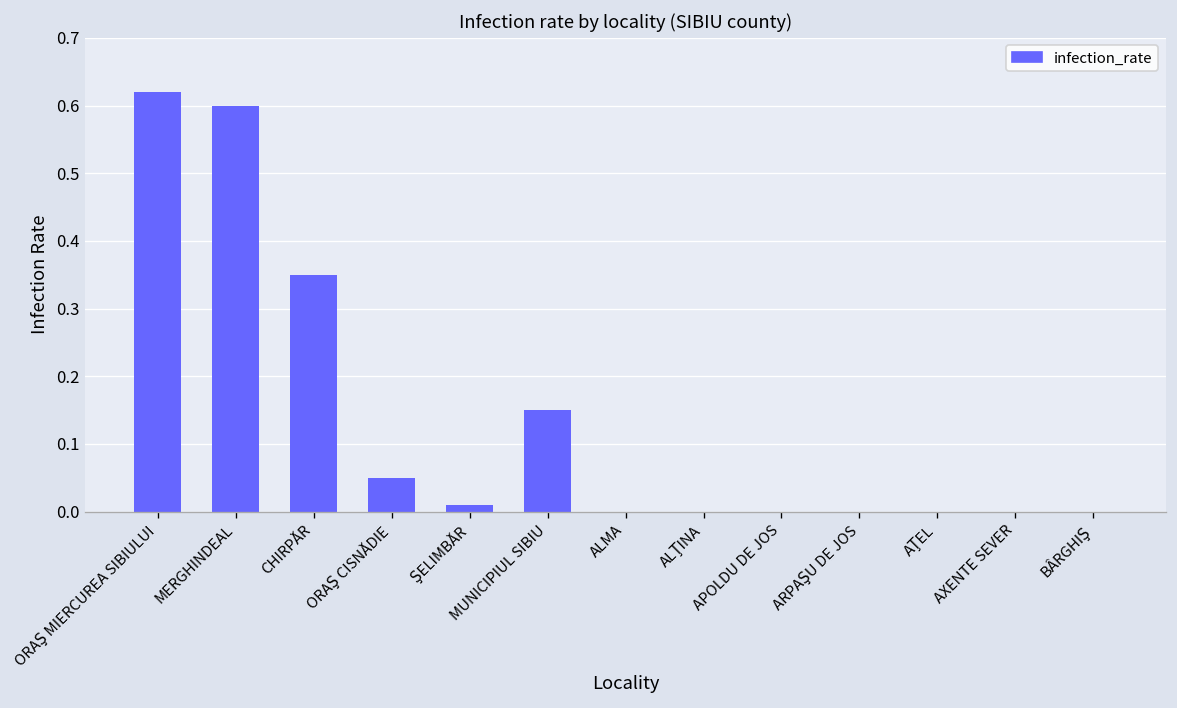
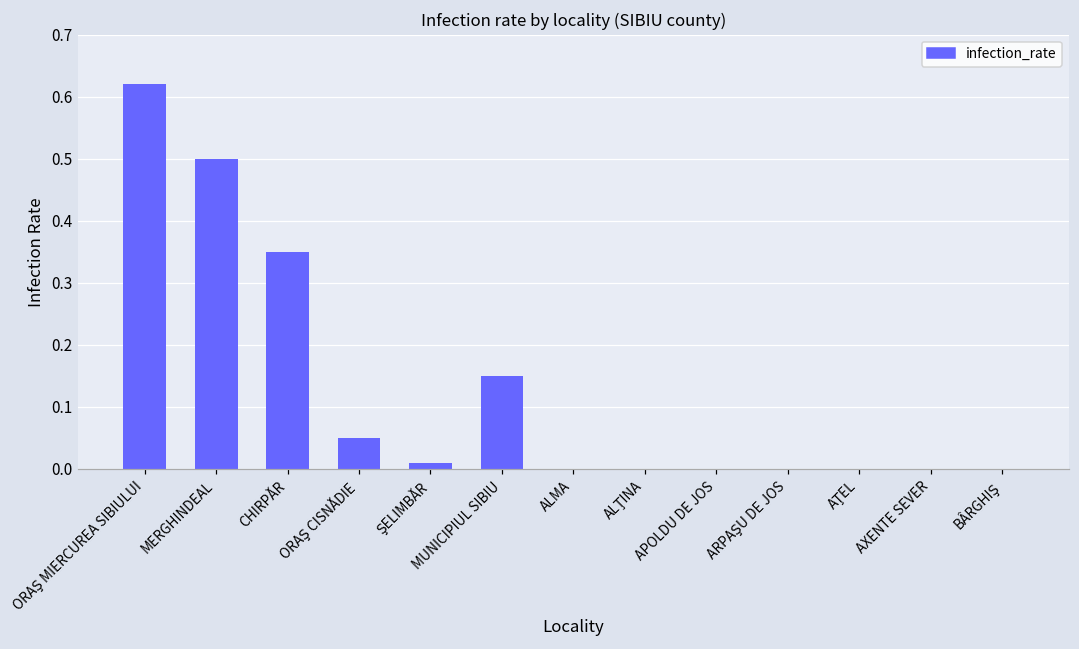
  {
    "ORAŞ MIERCUREA SIBIULUI": 0.62,
-   "MERGHINDEAL": 0.6,
+   "MERGHINDEAL": 0.5,
    "CHIRPĂR": 0.35,
    "ORAŞ CISNĂDIE": 0.05,
    "ŞELIMBĂR": 0.01,
    "MUNICIPIUL SIBIU": 0.15,
    "ALMA": 0.0,
    "ALŢINA": 0.0,
    "APOLDU DE JOS": 0.0,
    "ARPAŞU DE JOS": 0.0,
    "AŢEL": 0.0,
    "AXENTE SEVER": 0.0,
    "BÂRGHIŞ": 0.0
  }
